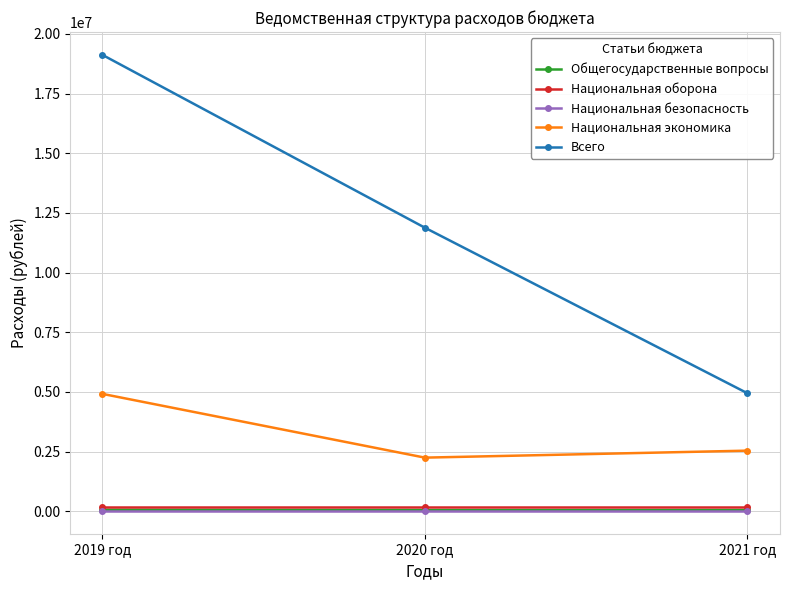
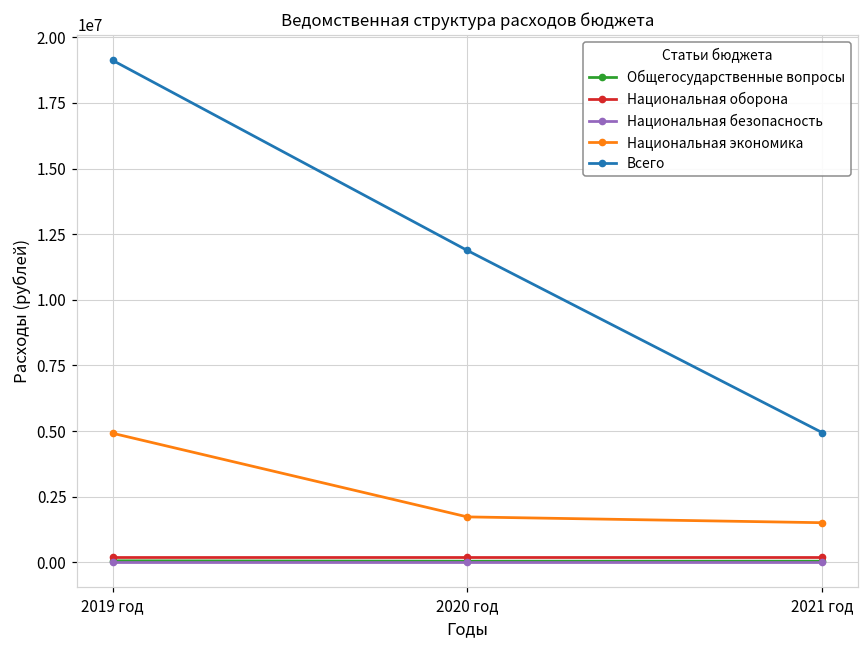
  {
    "Национальная оборона": {
      "2019 год": 200000,
      "2020 год": 200000,
      "2021 год": 200000
    },
    "Национальная экономика": {
      "2019 год": 4900000,
-     "2020 год": 2200000,
-     "2021 год": 2500000
+     "2020 год": 1700000,
+     "2021 год": 1500000
    },
    "Всего": {
      "2019 год": 19100000,
      "2020 год": 11900000,
      "2021 год": 4900000
    }
  }
